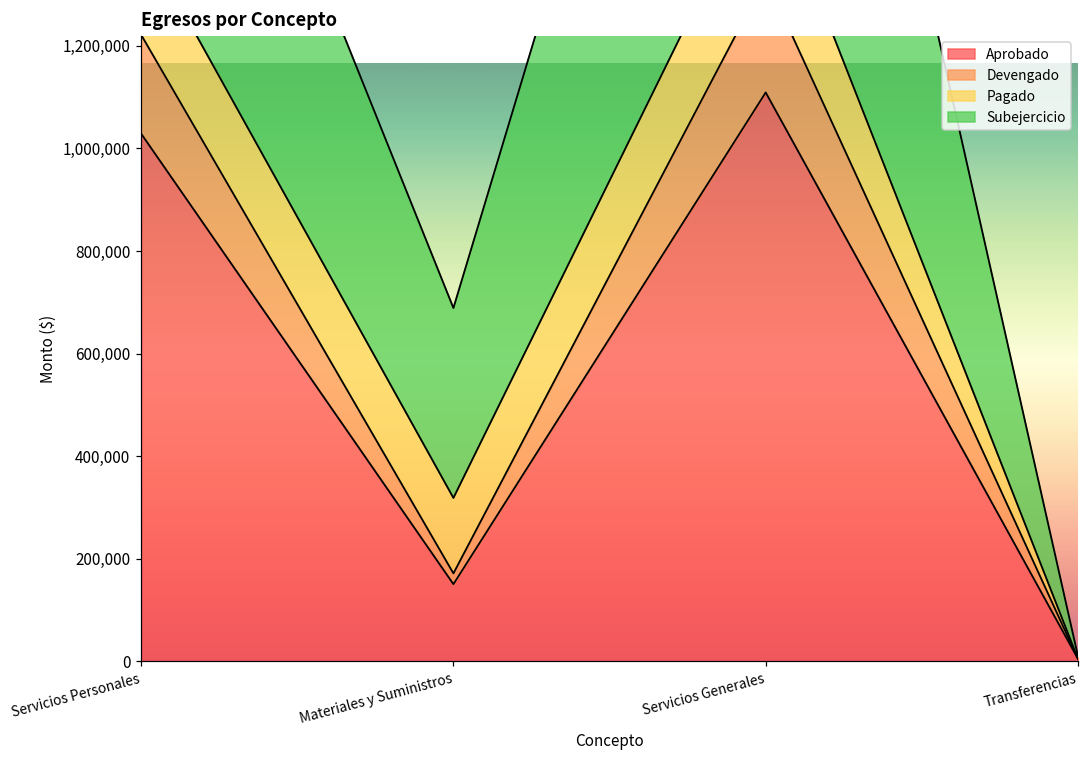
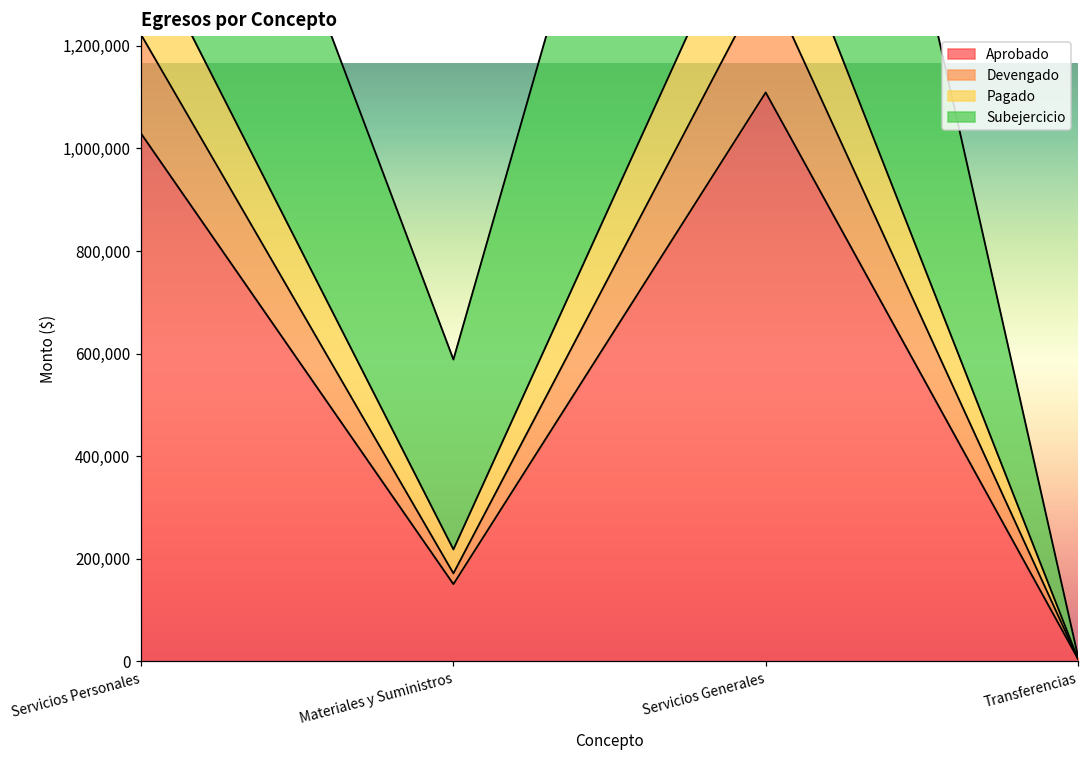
  {
    "Aprobado": {
      "Servicios Personales": "1,030,000",
      "Materiales y Suministros": "150,000",
      "Servicios Generales": "1,110,000"
    },
    "Devengado": {
      "Servicios Personales": "190,000",
      "Materiales y Suministros": "20,000"
    },
    "Pagado": {
-     "Materiales y Suministros": "150,000"
+     "Materiales y Suministros": "50,000"
    },
    "Subejercicio": {
      "Materiales y Suministros": "370,000"
    }
  }
